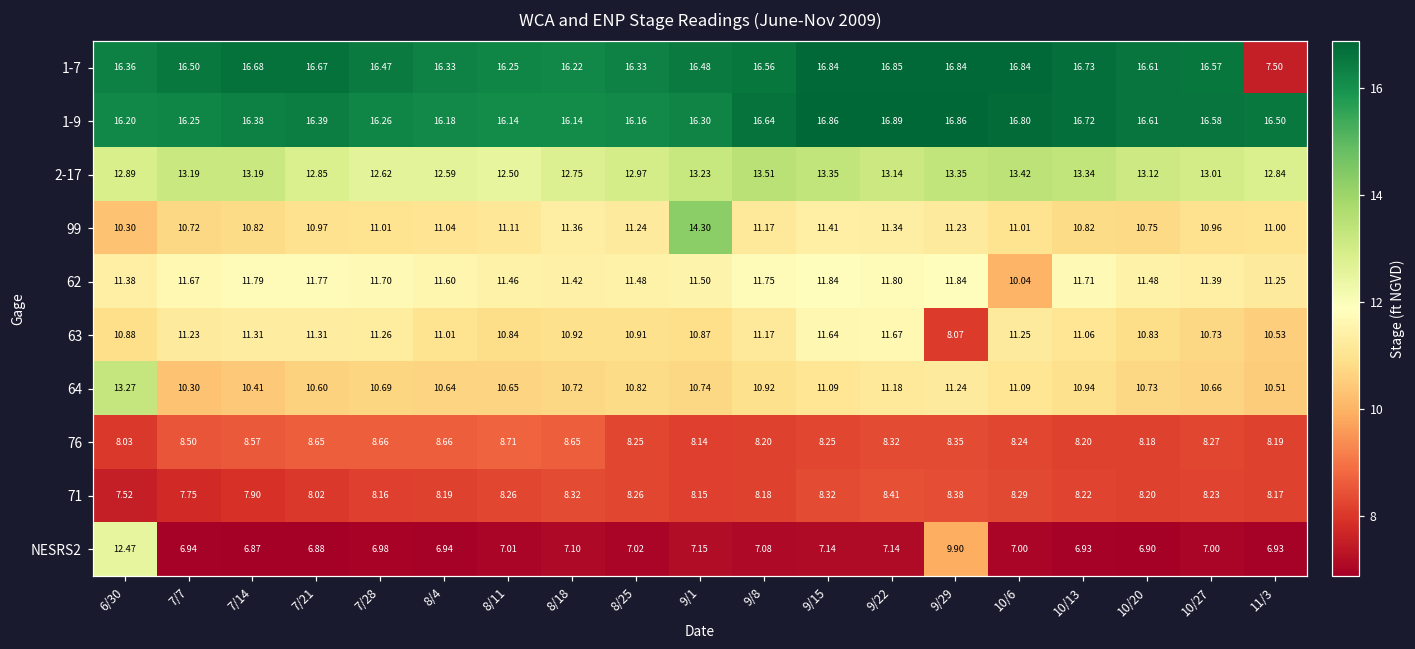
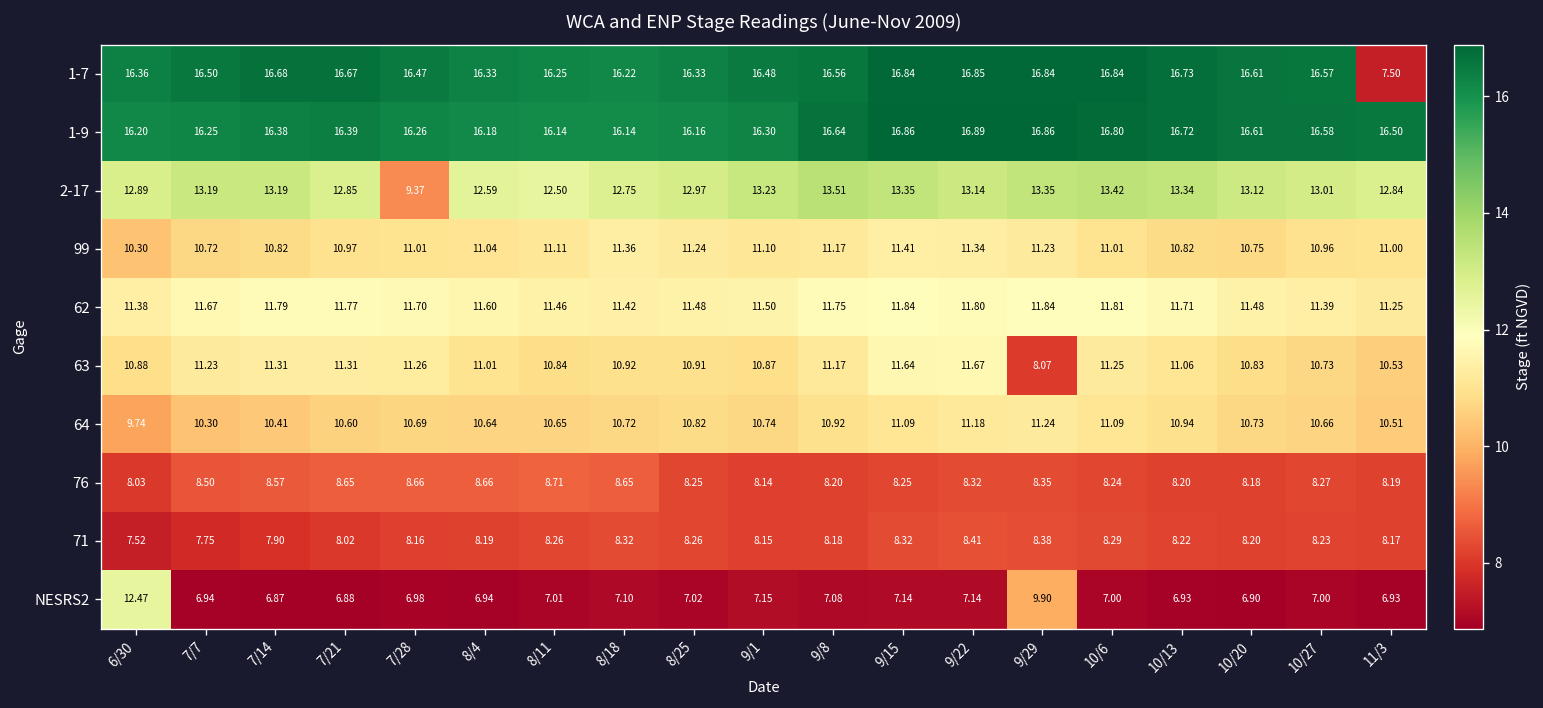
  {
    "1-7": {
      "6/30": 16.36,
      "7/7": 16.50,
      "7/14": 16.68,
      "7/21": 16.67,
      "7/28": 16.47,
      "8/4": 16.33,
      "8/11": 16.25,
      "8/18": 16.22,
      "8/25": 16.33,
      "9/1": 16.48,
      "9/8": 16.56,
      "9/15": 16.84,
      "9/22": 16.85,
      "9/29": 16.84,
      "10/6": 16.84,
      "10/13": 16.73,
      "10/20": 16.61,
      "10/27": 16.57,
      "11/3": 7.50
    },
    "1-9": {
      "6/30": 16.20,
      "7/7": 16.25,
      "7/14": 16.38,
      "7/21": 16.39,
      "7/28": 16.26,
      "8/4": 16.18,
      "8/11": 16.14,
      "8/18": 16.14,
      "8/25": 16.16,
      "9/1": 16.30,
      "9/8": 16.64,
      "9/15": 16.86,
      "9/22": 16.89,
      "9/29": 16.86,
      "10/6": 16.80,
      "10/13": 16.72,
      "10/20": 16.61,
      "10/27": 16.58,
      "11/3": 16.50
    },
    "2-17": {
      "6/30": 12.89,
      "7/7": 13.19,
      "7/14": 13.19,
      "7/21": 12.85,
-     "7/28": 12.62,
+     "7/28": 9.37,
      "8/4": 12.59,
      "8/11": 12.50,
      "8/18": 12.75,
      "8/25": 12.97,
      "9/1": 13.23,
      "9/8": 13.51,
      "9/15": 13.35,
      "9/22": 13.14,
      "9/29": 13.35,
      "10/6": 13.42,
      "10/13": 13.34,
      "10/20": 13.12,
      "10/27": 13.01,
      "11/3": 12.84
    },
    "99": {
      "6/30": 10.30,
      "7/7": 10.72,
      "7/14": 10.82,
      "7/21": 10.97,
      "7/28": 11.01,
      "8/4": 11.04,
      "8/11": 11.11,
      "8/18": 11.36,
      "8/25": 11.24,
-     "9/1": 14.30,
+     "9/1": 11.10,
      "9/8": 11.17,
      "9/15": 11.41,
      "9/22": 11.34,
      "9/29": 11.23,
      "10/6": 11.01,
      "10/13": 10.82,
      "10/20": 10.75,
      "10/27": 10.96,
      "11/3": 11.00
    },
    "62": {
      "6/30": 11.38,
      "7/7": 11.67,
      "7/14": 11.79,
      "7/21": 11.77,
      "7/28": 11.70,
      "8/4": 11.60,
      "8/11": 11.46,
      "8/18": 11.42,
      "8/25": 11.48,
      "9/1": 11.50,
      "9/8": 11.75,
      "9/15": 11.84,
      "9/22": 11.80,
      "9/29": 11.84,
-     "10/6": 10.04,
+     "10/6": 11.81,
      "10/13": 11.71,
      "10/20": 11.48,
      "10/27": 11.39,
      "11/3": 11.25
    },
    "63": {
      "6/30": 10.88,
      "7/7": 11.23,
      "7/14": 11.31,
      "7/21": 11.31,
      "7/28": 11.26,
      "8/4": 11.01,
      "8/11": 10.84,
      "8/18": 10.92,
      "8/25": 10.91,
      "9/1": 10.87,
      "9/8": 11.17,
      "9/15": 11.64,
      "9/22": 11.67,
      "9/29": 8.07,
      "10/6": 11.25,
      "10/13": 11.06,
      "10/20": 10.83,
      "10/27": 10.73,
      "11/3": 10.53
    },
    "64": {
-     "6/30": 13.27,
+     "6/30": 9.74,
      "7/7": 10.30,
      "7/14": 10.41,
      "7/21": 10.60,
      "7/28": 10.69,
      "8/4": 10.64,
      "8/11": 10.65,
      "8/18": 10.72,
      "8/25": 10.82,
      "9/1": 10.74,
      "9/8": 10.92,
      "9/15": 11.09,
      "9/22": 11.18,
      "9/29": 11.24,
      "10/6": 11.09,
      "10/13": 10.94,
      "10/20": 10.73,
      "10/27": 10.66,
      "11/3": 10.51
    },
    "76": {
      "6/30": 8.03,
      "7/7": 8.50,
      "7/14": 8.57,
      "7/21": 8.65,
      "7/28": 8.66,
      "8/4": 8.66,
      "8/11": 8.71,
      "8/18": 8.65,
      "8/25": 8.25,
      "9/1": 8.14,
      "9/8": 8.20,
      "9/15": 8.25,
      "9/22": 8.32,
      "9/29": 8.35,
      "10/6": 8.24,
      "10/13": 8.20,
      "10/20": 8.18,
      "10/27": 8.27,
      "11/3": 8.19
    },
    "71": {
      "6/30": 7.52,
      "7/7": 7.75,
      "7/14": 7.90,
      "7/21": 8.02,
      "7/28": 8.16,
      "8/4": 8.19,
      "8/11": 8.26,
      "8/18": 8.32,
      "8/25": 8.26,
      "9/1": 8.15,
      "9/8": 8.18,
      "9/15": 8.32,
      "9/22": 8.41,
      "9/29": 8.38,
      "10/6": 8.29,
      "10/13": 8.22,
      "10/20": 8.20,
      "10/27": 8.23,
      "11/3": 8.17
    },
    "NESRS2": {
      "6/30": 12.47,
      "7/7": 6.94,
      "7/14": 6.87,
      "7/21": 6.88,
      "7/28": 6.98,
      "8/4": 6.94,
      "8/11": 7.01,
      "8/18": 7.10,
      "8/25": 7.02,
      "9/1": 7.15,
      "9/8": 7.08,
      "9/15": 7.14,
      "9/22": 7.14,
      "9/29": 9.90,
      "10/6": 7.00,
      "10/13": 6.93,
      "10/20": 6.90,
      "10/27": 7.00,
      "11/3": 6.93
    }
  }
